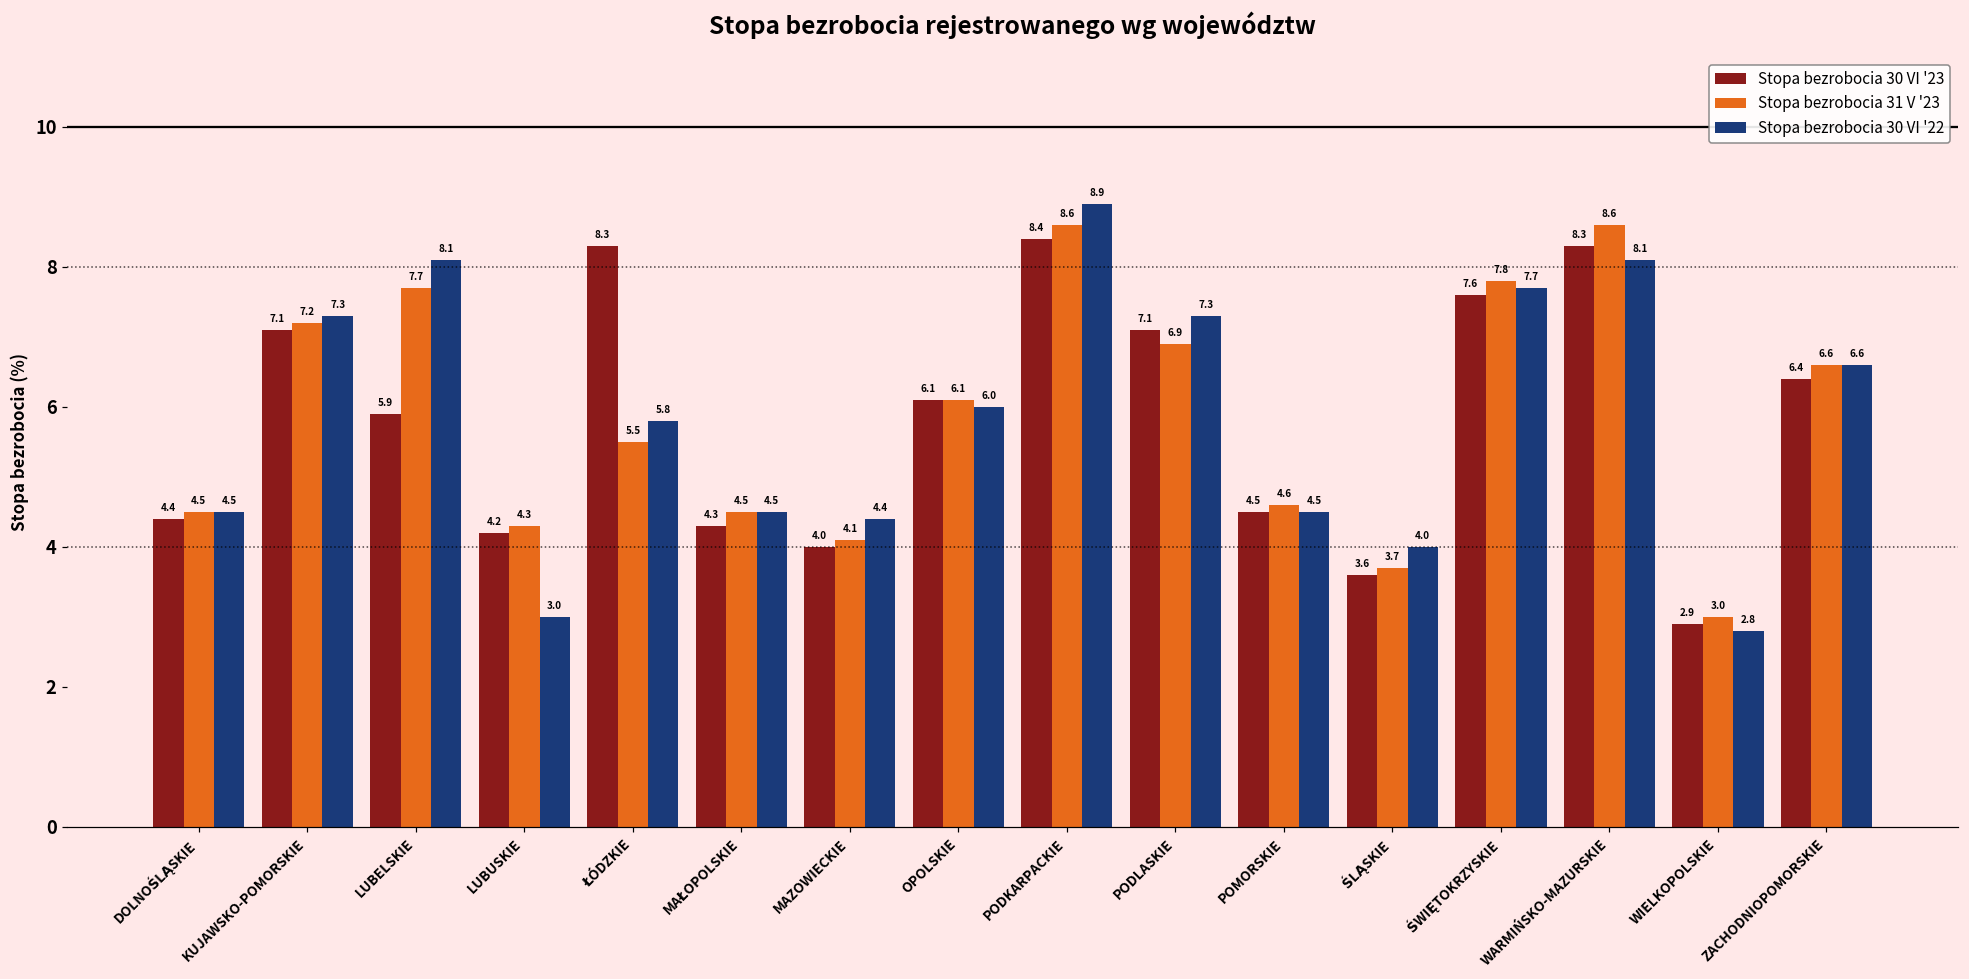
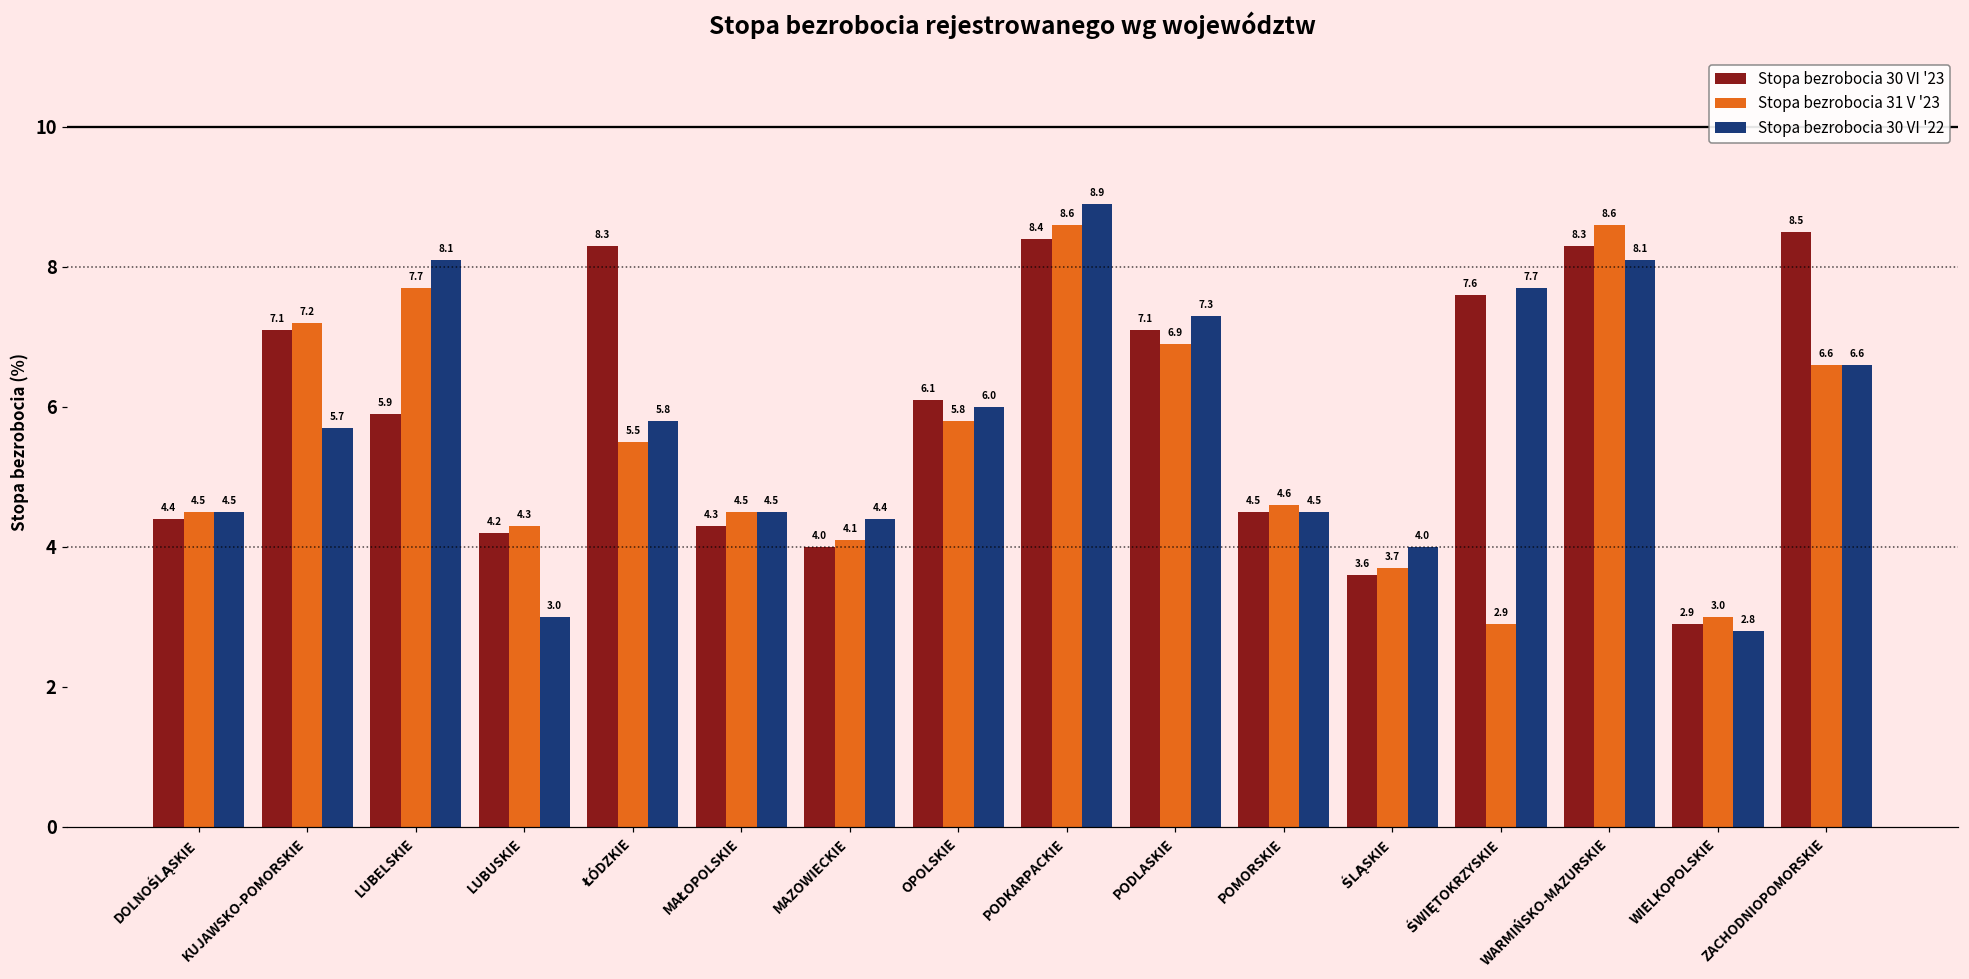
  {
    "Stopa bezrobocia 30 VI '23": {
      "DOLNOŚLĄSKIE": 4.4,
      "KUJAWSKO-POMORSKIE": 7.1,
      "LUBELSKIE": 5.9,
      "LUBUSKIE": 4.2,
      "ŁÓDZKIE": 8.3,
      "MAŁOPOLSKIE": 4.3,
      "MAZOWIECKIE": 4.0,
      "OPOLSKIE": 6.1,
      "PODKARPACKIE": 8.4,
      "PODLASKIE": 7.1,
      "POMORSKIE": 4.5,
      "ŚLĄSKIE": 3.6,
      "ŚWIĘTOKRZYSKIE": 7.6,
      "WARMIŃSKO-MAZURSKIE": 8.3,
      "WIELKOPOLSKIE": 2.9,
-     "ZACHODNIOPOMORSKIE": 6.4
+     "ZACHODNIOPOMORSKIE": 8.5
    },
    "Stopa bezrobocia 31 V '23": {
      "DOLNOŚLĄSKIE": 4.5,
      "KUJAWSKO-POMORSKIE": 7.2,
      "LUBELSKIE": 7.7,
      "LUBUSKIE": 4.3,
      "ŁÓDZKIE": 5.5,
      "MAŁOPOLSKIE": 4.5,
      "MAZOWIECKIE": 4.1,
-     "OPOLSKIE": 6.1,
+     "OPOLSKIE": 5.8,
      "PODKARPACKIE": 8.6,
      "PODLASKIE": 6.9,
      "POMORSKIE": 4.6,
      "ŚLĄSKIE": 3.7,
-     "ŚWIĘTOKRZYSKIE": 7.8,
+     "ŚWIĘTOKRZYSKIE": 2.9,
      "WARMIŃSKO-MAZURSKIE": 8.6,
      "WIELKOPOLSKIE": 3.0,
      "ZACHODNIOPOMORSKIE": 6.6
    },
    "Stopa bezrobocia 30 VI '22": {
      "DOLNOŚLĄSKIE": 4.5,
-     "KUJAWSKO-POMORSKIE": 7.3,
+     "KUJAWSKO-POMORSKIE": 5.7,
      "LUBELSKIE": 8.1,
      "LUBUSKIE": 3.0,
      "ŁÓDZKIE": 5.8,
      "MAŁOPOLSKIE": 4.5,
      "MAZOWIECKIE": 4.4,
      "OPOLSKIE": 6.0,
      "PODKARPACKIE": 8.9,
      "PODLASKIE": 7.3,
      "POMORSKIE": 4.5,
      "ŚLĄSKIE": 4.0,
      "ŚWIĘTOKRZYSKIE": 7.7,
      "WARMIŃSKO-MAZURSKIE": 8.1,
      "WIELKOPOLSKIE": 2.8,
      "ZACHODNIOPOMORSKIE": 6.6
    }
  }
